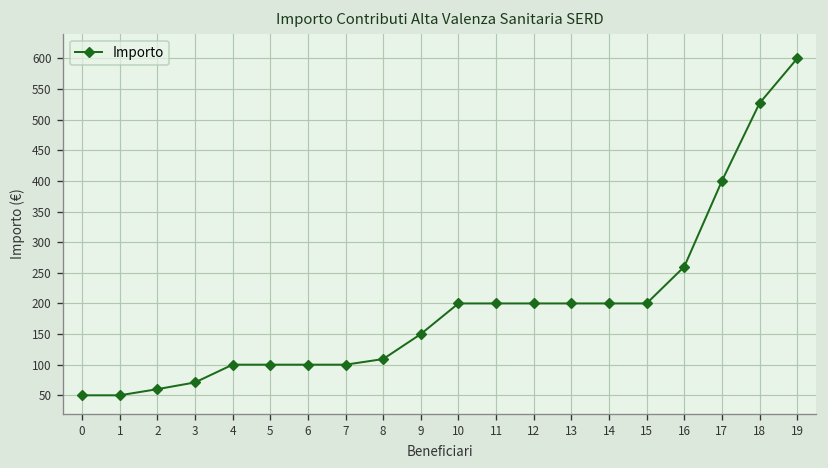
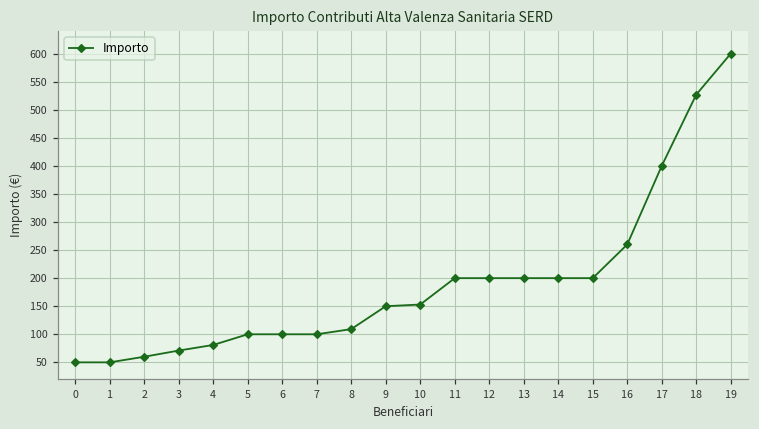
  {
    "0": 50,
    "1": 50,
    "2": 60,
    "3": 70,
-   "4": 100,
+   "4": 80,
    "5": 100,
    "6": 100,
    "7": 100,
    "8": 110,
    "9": 150,
-   "10": 200,
+   "10": 150,
    "11": 200,
    "12": 200,
    "13": 200,
    "14": 200,
    "15": 200,
    "16": 260,
    "17": 400,
    "18": 530,
    "19": 600
  }
